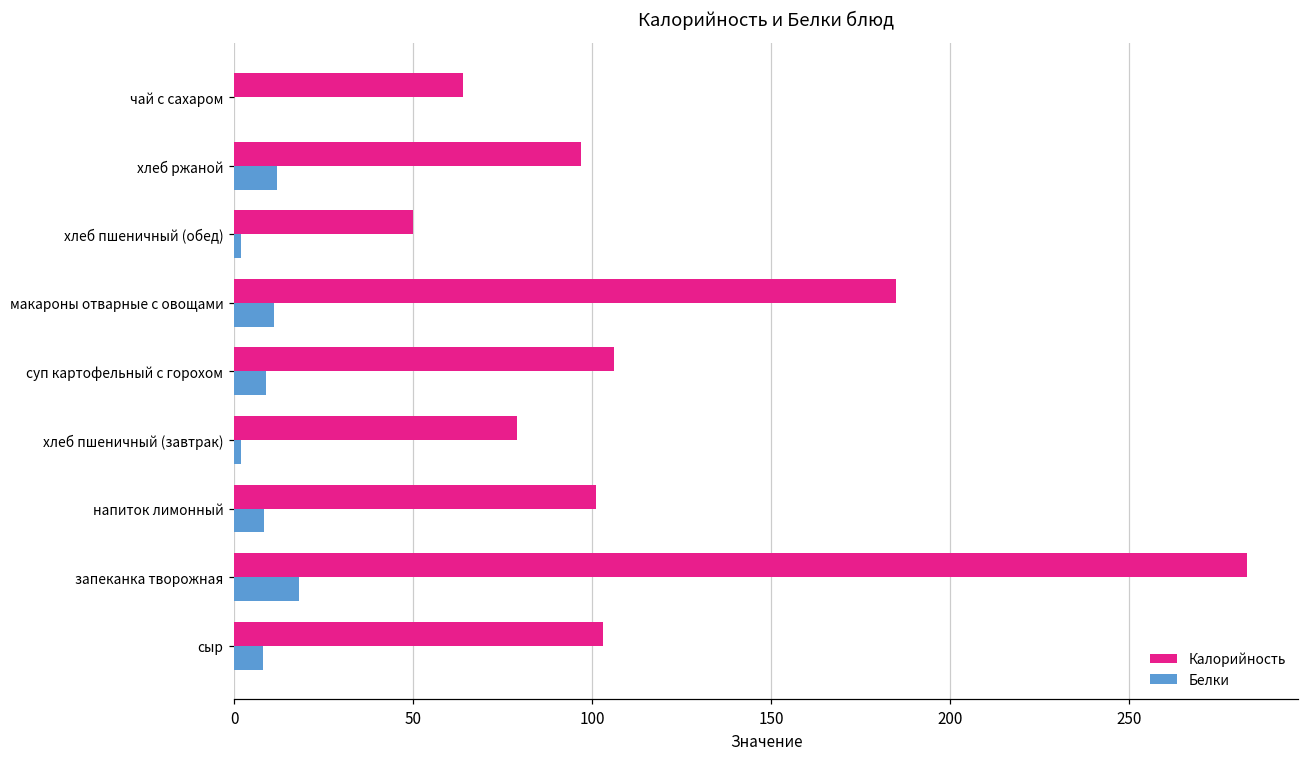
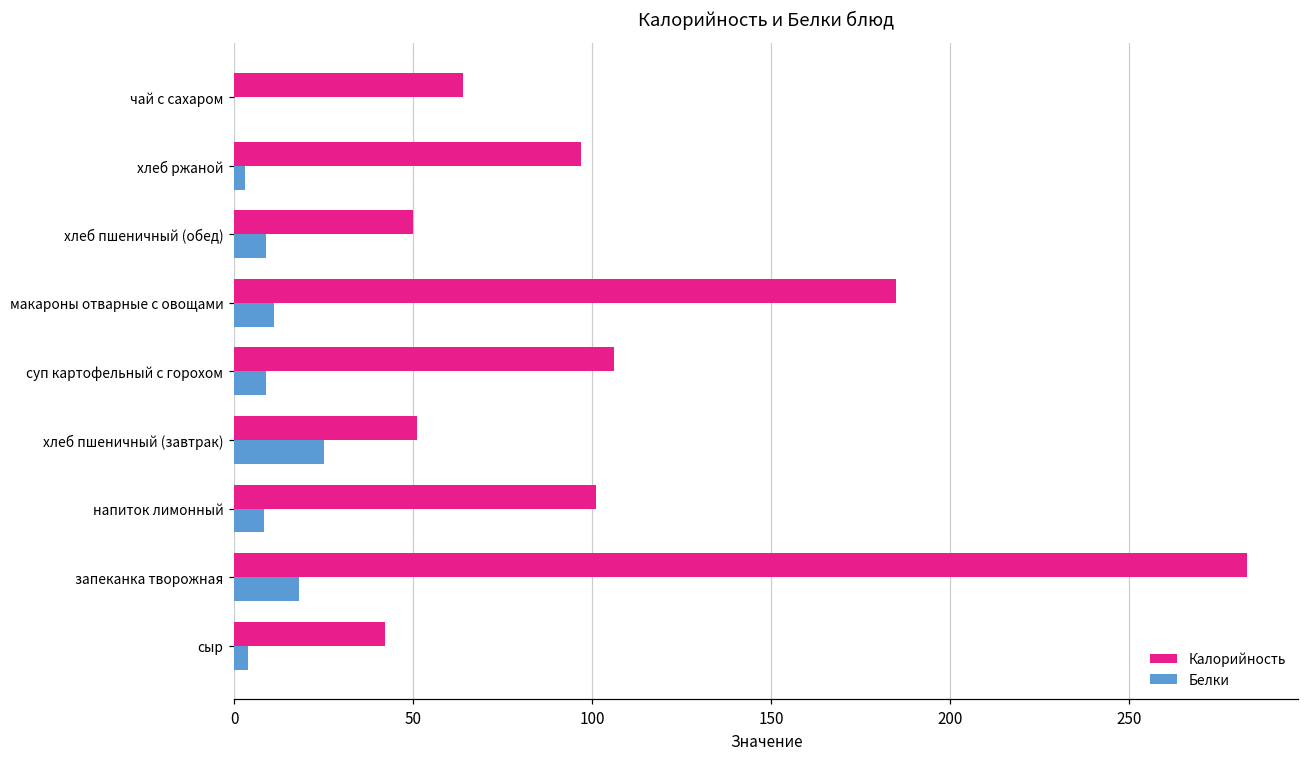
  {
    "Калорийность": {
      "чай с сахаром": 64,
      "хлеб ржаной": 97,
      "хлеб пшеничный (обед)": 50,
      "макароны отварные с овощами": 185,
      "суп картофельный с горохом": 106,
-     "хлеб пшеничный (завтрак)": 79,
+     "хлеб пшеничный (завтрак)": 51,
      "напиток лимонный": 101,
      "запеканка творожная": 283,
-     "сыр": 103
+     "сыр": 42
    },
    "Белки": {
      "чай с сахаром": 0,
-     "хлеб ржаной": 12,
-     "хлеб пшеничный (обед)": 2,
+     "хлеб ржаной": 3,
+     "хлеб пшеничный (обед)": 9,
      "макароны отварные с овощами": 11,
      "суп картофельный с горохом": 9,
-     "хлеб пшеничный (завтрак)": 2,
+     "хлеб пшеничный (завтрак)": 25,
      "напиток лимонный": 8,
      "запеканка творожная": 18,
-     "сыр": 8
+     "сыр": 4
    }
  }
